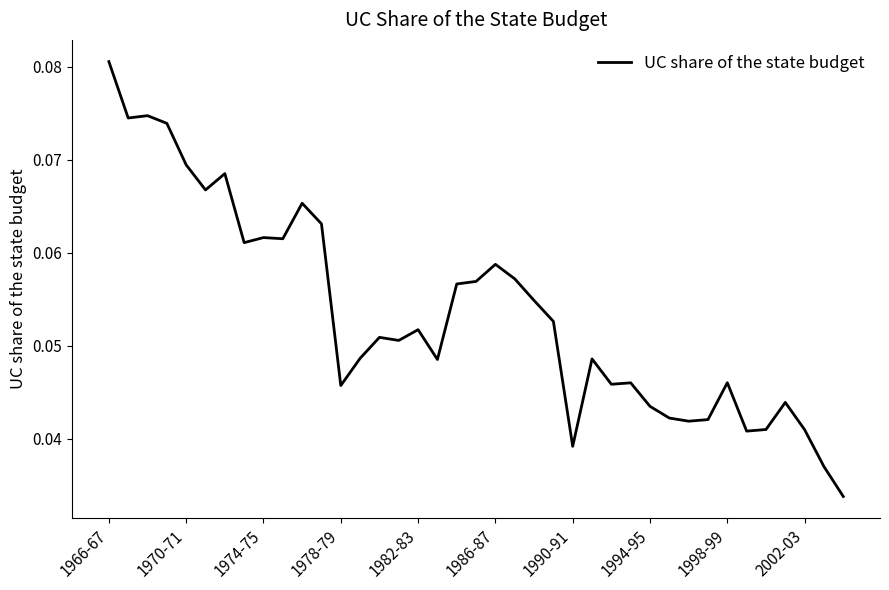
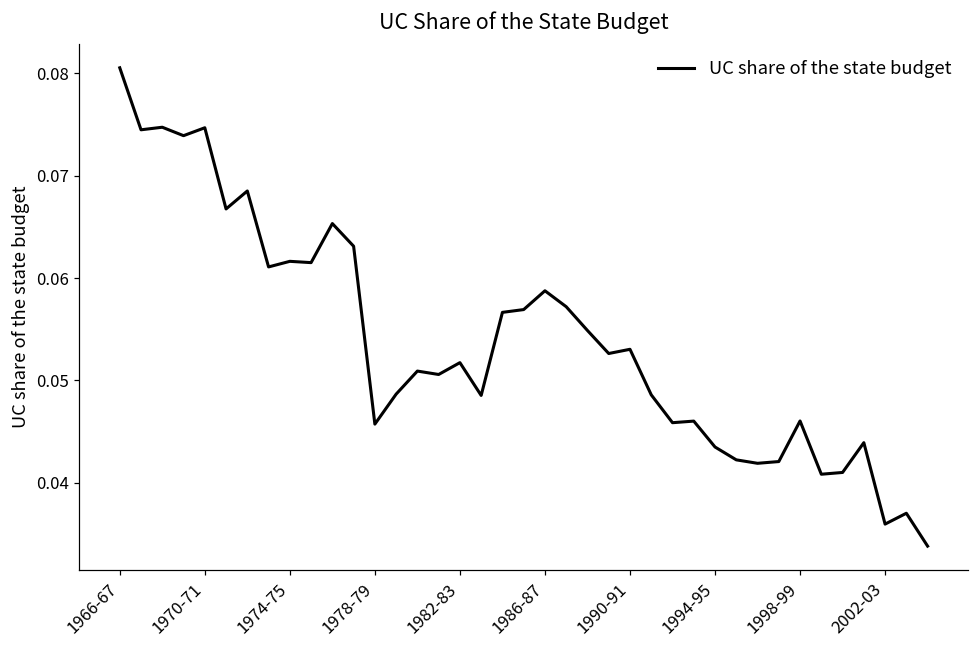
  {
    "1966-67": 0.081,
-   "1970-71": 0.069,
+   "1970-71": 0.075,
    "1974-75": 0.062,
    "1978-79": 0.046,
    "1982-83": 0.052,
    "1986-87": 0.059,
-   "1990-91": 0.039,
+   "1990-91": 0.053,
    "1994-95": 0.044,
    "1998-99": 0.046,
-   "2002-03": 0.041
+   "2002-03": 0.036
  }
